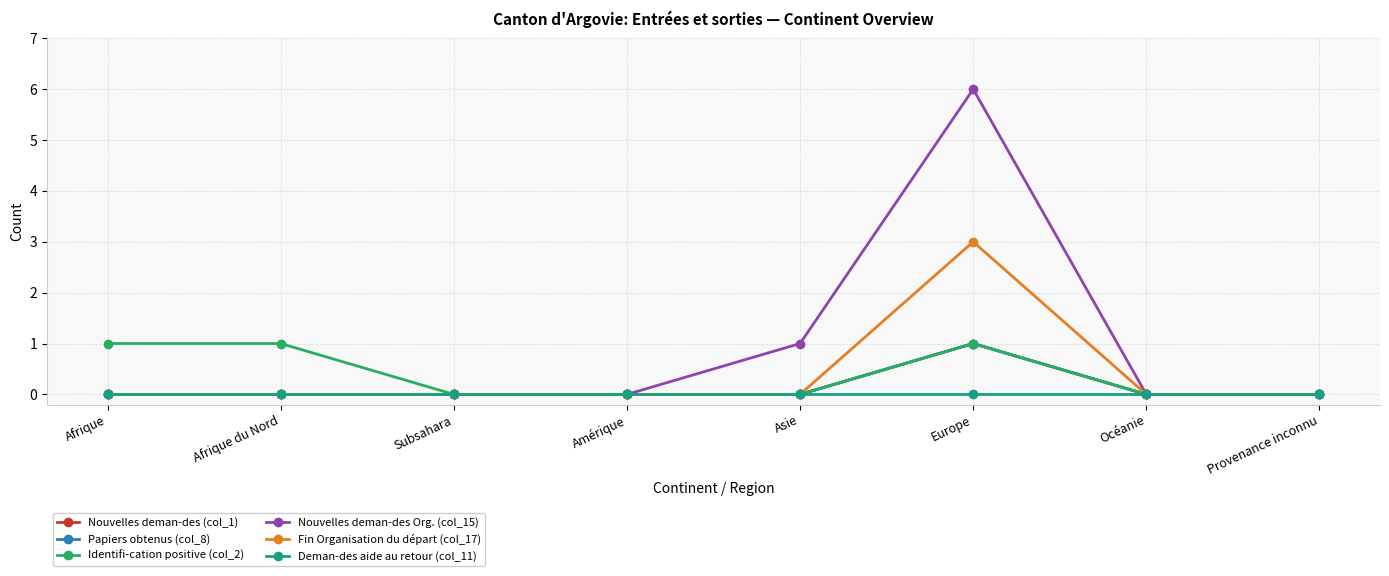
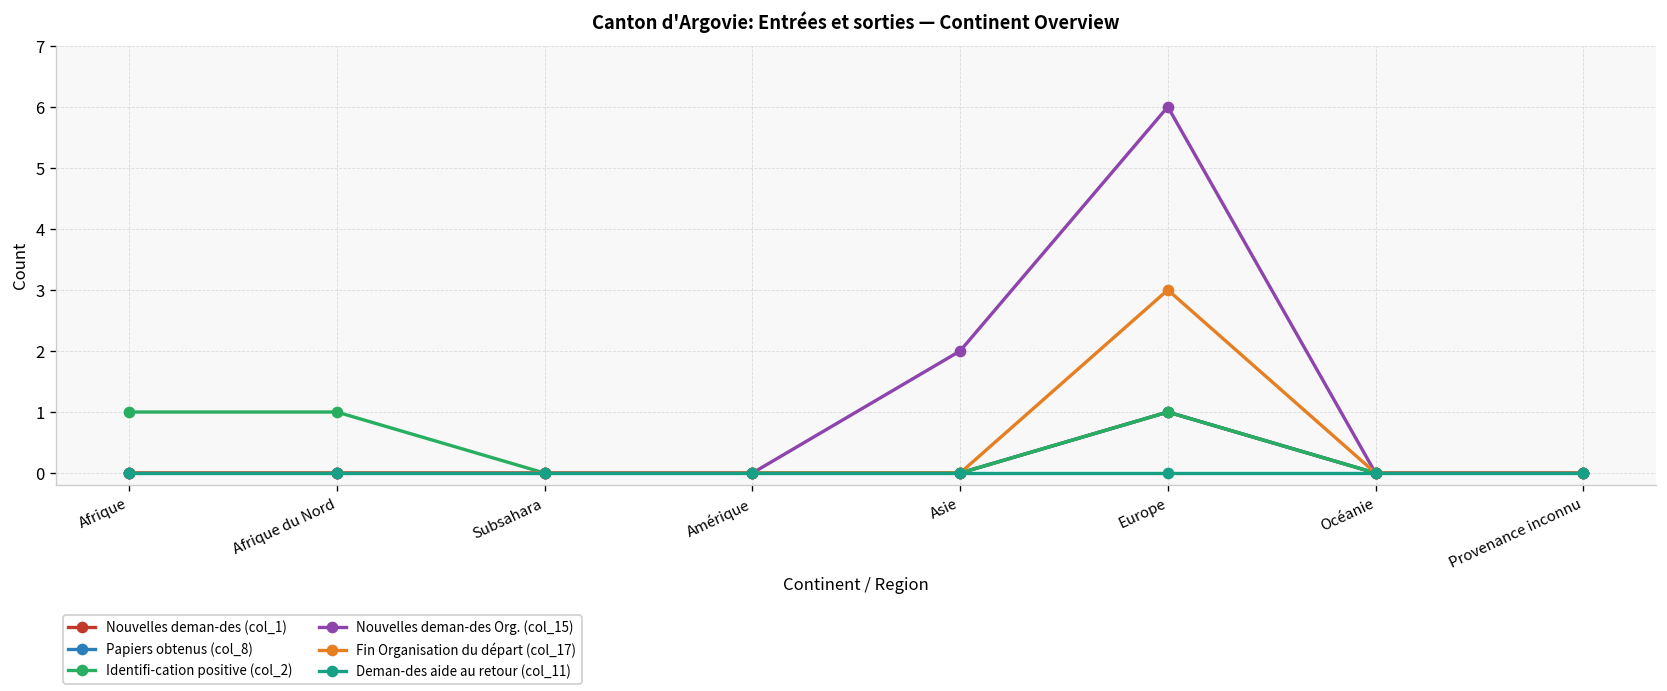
  {
    "Nouvelles deman-des Org. (col_15)": {
-     "Asie": 1,
+     "Asie": 2,
      "Europe": 6
    },
    "Fin Organisation du départ (col_17)": {
      "Europe": 3
    }
  }
